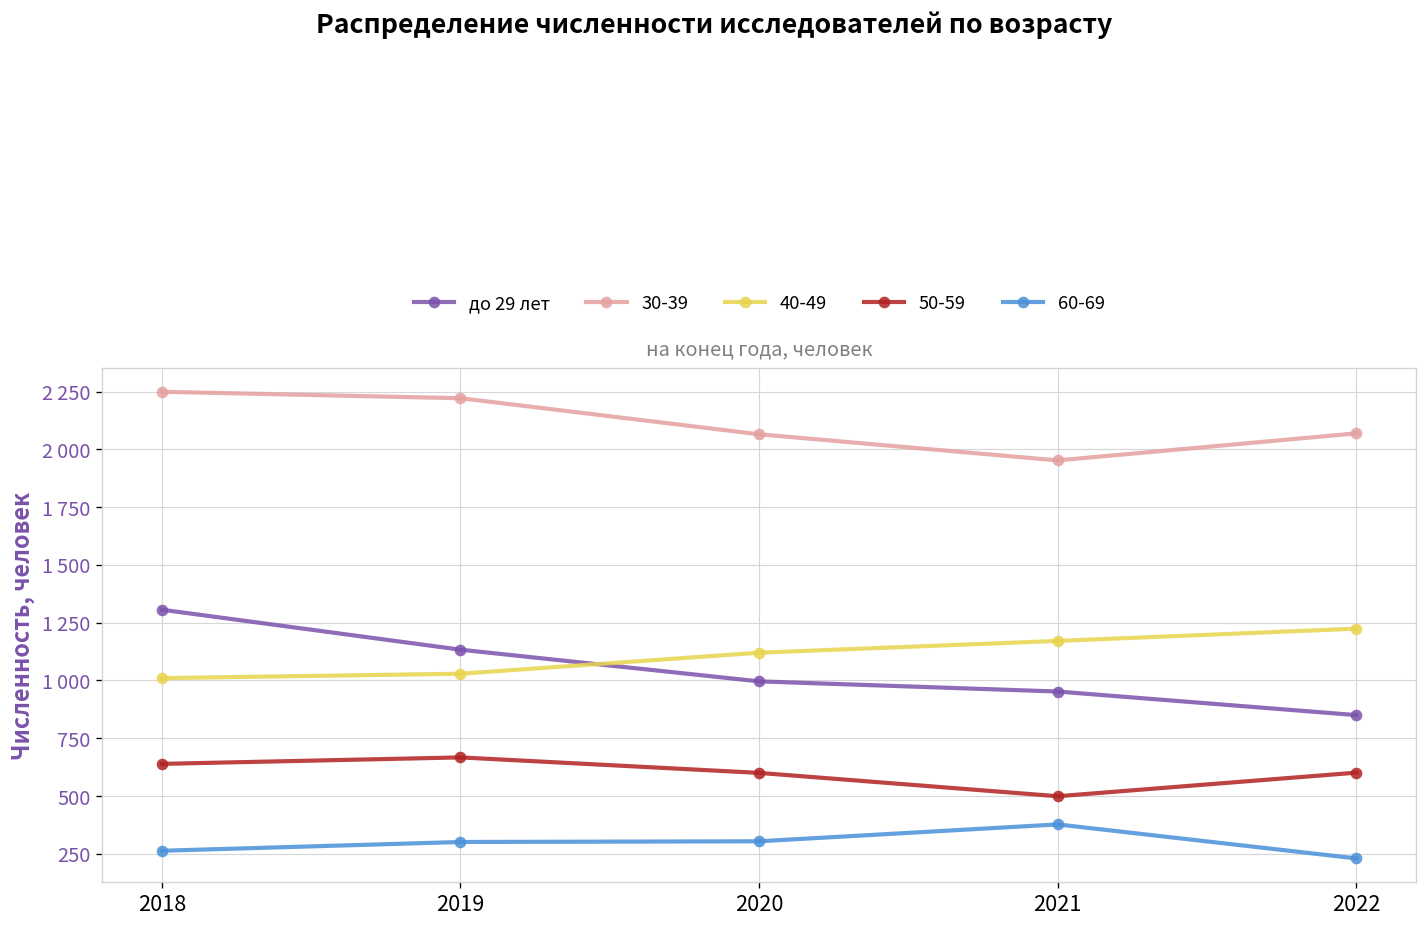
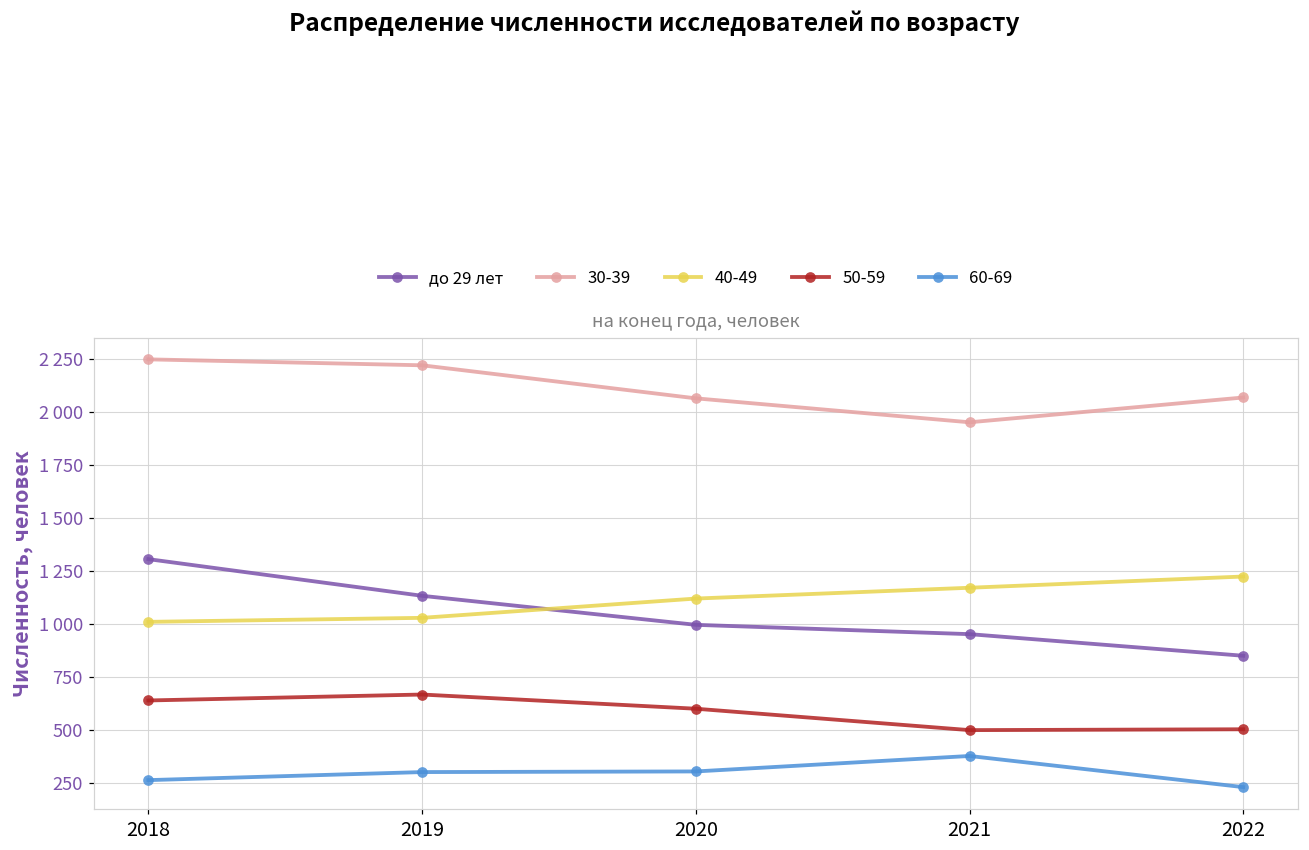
  {
    "до 29 лет": {
      "2018": 1310,
      "2019": 1130,
      "2020": 1000,
      "2021": 950,
      "2022": 850
    },
    "30-39": {
      "2018": 2250,
      "2019": 2220,
      "2020": 2070,
      "2021": 1950,
      "2022": 2070
    },
    "40-49": {
      "2018": 1010,
      "2019": 1030,
      "2020": 1120,
      "2021": 1170,
      "2022": 1220
    },
    "50-59": {
      "2018": 640,
      "2019": 670,
      "2020": 600,
      "2021": 500,
-     "2022": 600
+     "2022": 500
    },
    "60-69": {
      "2018": 260,
      "2019": 300,
      "2020": 300,
      "2021": 380,
      "2022": 230
    }
  }
